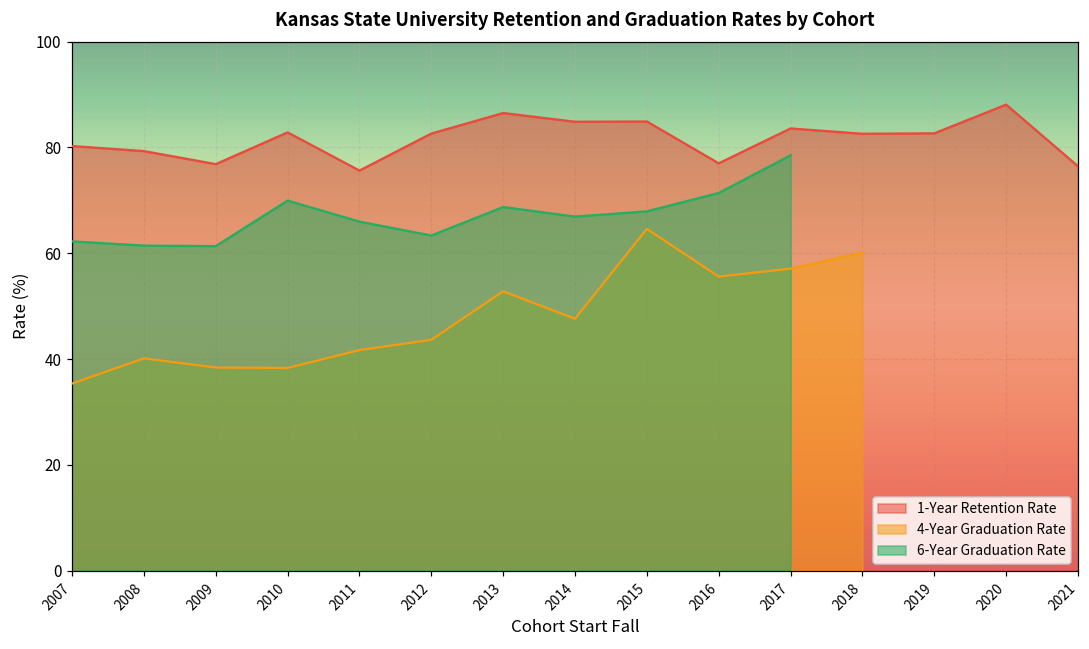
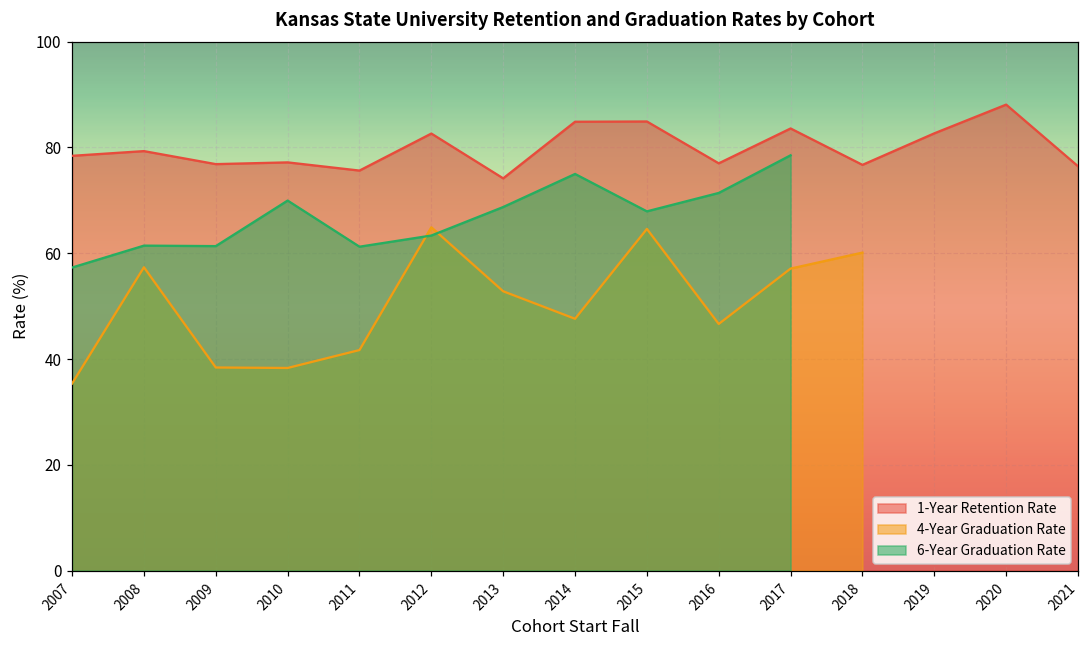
  {
    "1-Year Retention Rate": {
-     "2007": 80,
+     "2007": 78,
      "2008": 79,
      "2009": 77,
-     "2010": 83,
+     "2010": 77,
      "2011": 76,
      "2012": 83,
-     "2013": 87,
+     "2013": 74,
      "2014": 85,
      "2015": 85,
      "2016": 77,
      "2017": 84,
-     "2018": 83,
+     "2018": 77,
      "2019": 83,
      "2020": 88,
      "2021": 76
    },
    "4-Year Graduation Rate": {
      "2007": 35,
-     "2008": 40,
+     "2008": 57,
      "2009": 38,
      "2010": 38,
      "2011": 42,
-     "2012": 44,
+     "2012": 65,
      "2013": 53,
      "2014": 48,
      "2015": 65,
-     "2016": 56,
+     "2016": 47,
      "2017": 57,
      "2018": 60
    },
    "6-Year Graduation Rate": {
-     "2007": 62,
+     "2007": 57,
      "2008": 61,
      "2009": 61,
      "2010": 70,
-     "2011": 66,
+     "2011": 61,
      "2012": 63,
      "2013": 69,
-     "2014": 67,
+     "2014": 75,
      "2015": 68,
      "2016": 71,
      "2017": 79
    }
  }
